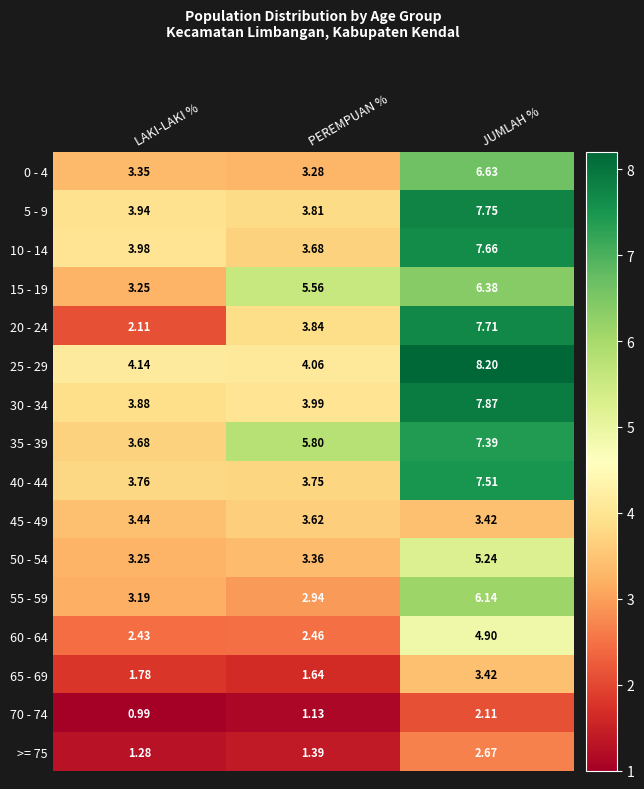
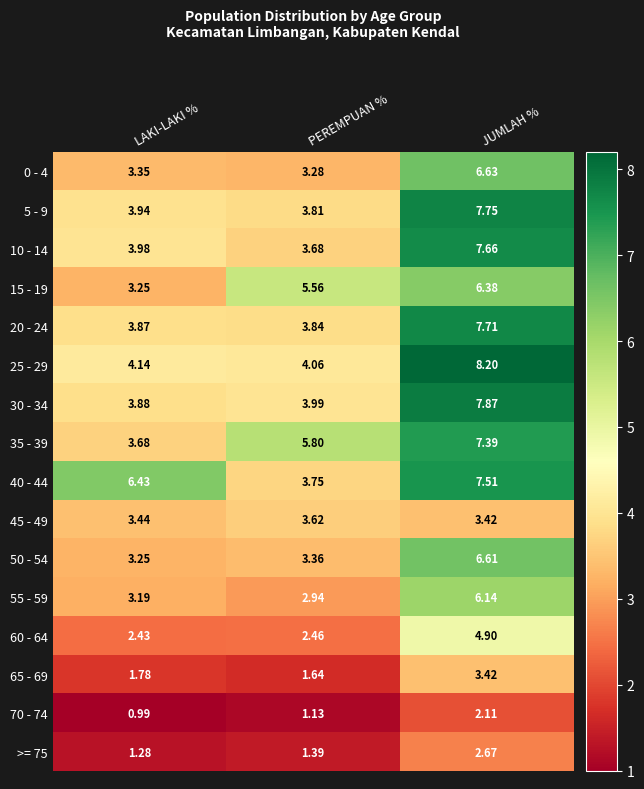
  {
    "0 - 4": {
      "LAKI-LAKI %": 3.35,
      "PEREMPUAN %": 3.28,
      "JUMLAH %": 6.63
    },
    "5 - 9": {
      "LAKI-LAKI %": 3.94,
      "PEREMPUAN %": 3.81,
      "JUMLAH %": 7.75
    },
    "10 - 14": {
      "LAKI-LAKI %": 3.98,
      "PEREMPUAN %": 3.68,
      "JUMLAH %": 7.66
    },
    "15 - 19": {
      "LAKI-LAKI %": 3.25,
      "PEREMPUAN %": 5.56,
      "JUMLAH %": 6.38
    },
    "20 - 24": {
-     "LAKI-LAKI %": 2.11,
+     "LAKI-LAKI %": 3.87,
      "PEREMPUAN %": 3.84,
      "JUMLAH %": 7.71
    },
    "25 - 29": {
      "LAKI-LAKI %": 4.14,
      "PEREMPUAN %": 4.06,
      "JUMLAH %": 8.20
    },
    "30 - 34": {
      "LAKI-LAKI %": 3.88,
      "PEREMPUAN %": 3.99,
      "JUMLAH %": 7.87
    },
    "35 - 39": {
      "LAKI-LAKI %": 3.68,
      "PEREMPUAN %": 5.80,
      "JUMLAH %": 7.39
    },
    "40 - 44": {
-     "LAKI-LAKI %": 3.76,
+     "LAKI-LAKI %": 6.43,
      "PEREMPUAN %": 3.75,
      "JUMLAH %": 7.51
    },
    "45 - 49": {
      "LAKI-LAKI %": 3.44,
      "PEREMPUAN %": 3.62,
      "JUMLAH %": 3.42
    },
    "50 - 54": {
      "LAKI-LAKI %": 3.25,
      "PEREMPUAN %": 3.36,
-     "JUMLAH %": 5.24
+     "JUMLAH %": 6.61
    },
    "55 - 59": {
      "LAKI-LAKI %": 3.19,
      "PEREMPUAN %": 2.94,
      "JUMLAH %": 6.14
    },
    "60 - 64": {
      "LAKI-LAKI %": 2.43,
      "PEREMPUAN %": 2.46,
      "JUMLAH %": 4.90
    },
    "65 - 69": {
      "LAKI-LAKI %": 1.78,
      "PEREMPUAN %": 1.64,
      "JUMLAH %": 3.42
    },
    "70 - 74": {
      "LAKI-LAKI %": 0.99,
      "PEREMPUAN %": 1.13,
      "JUMLAH %": 2.11
    },
    ">= 75": {
      "LAKI-LAKI %": 1.28,
      "PEREMPUAN %": 1.39,
      "JUMLAH %": 2.67
    }
  }
